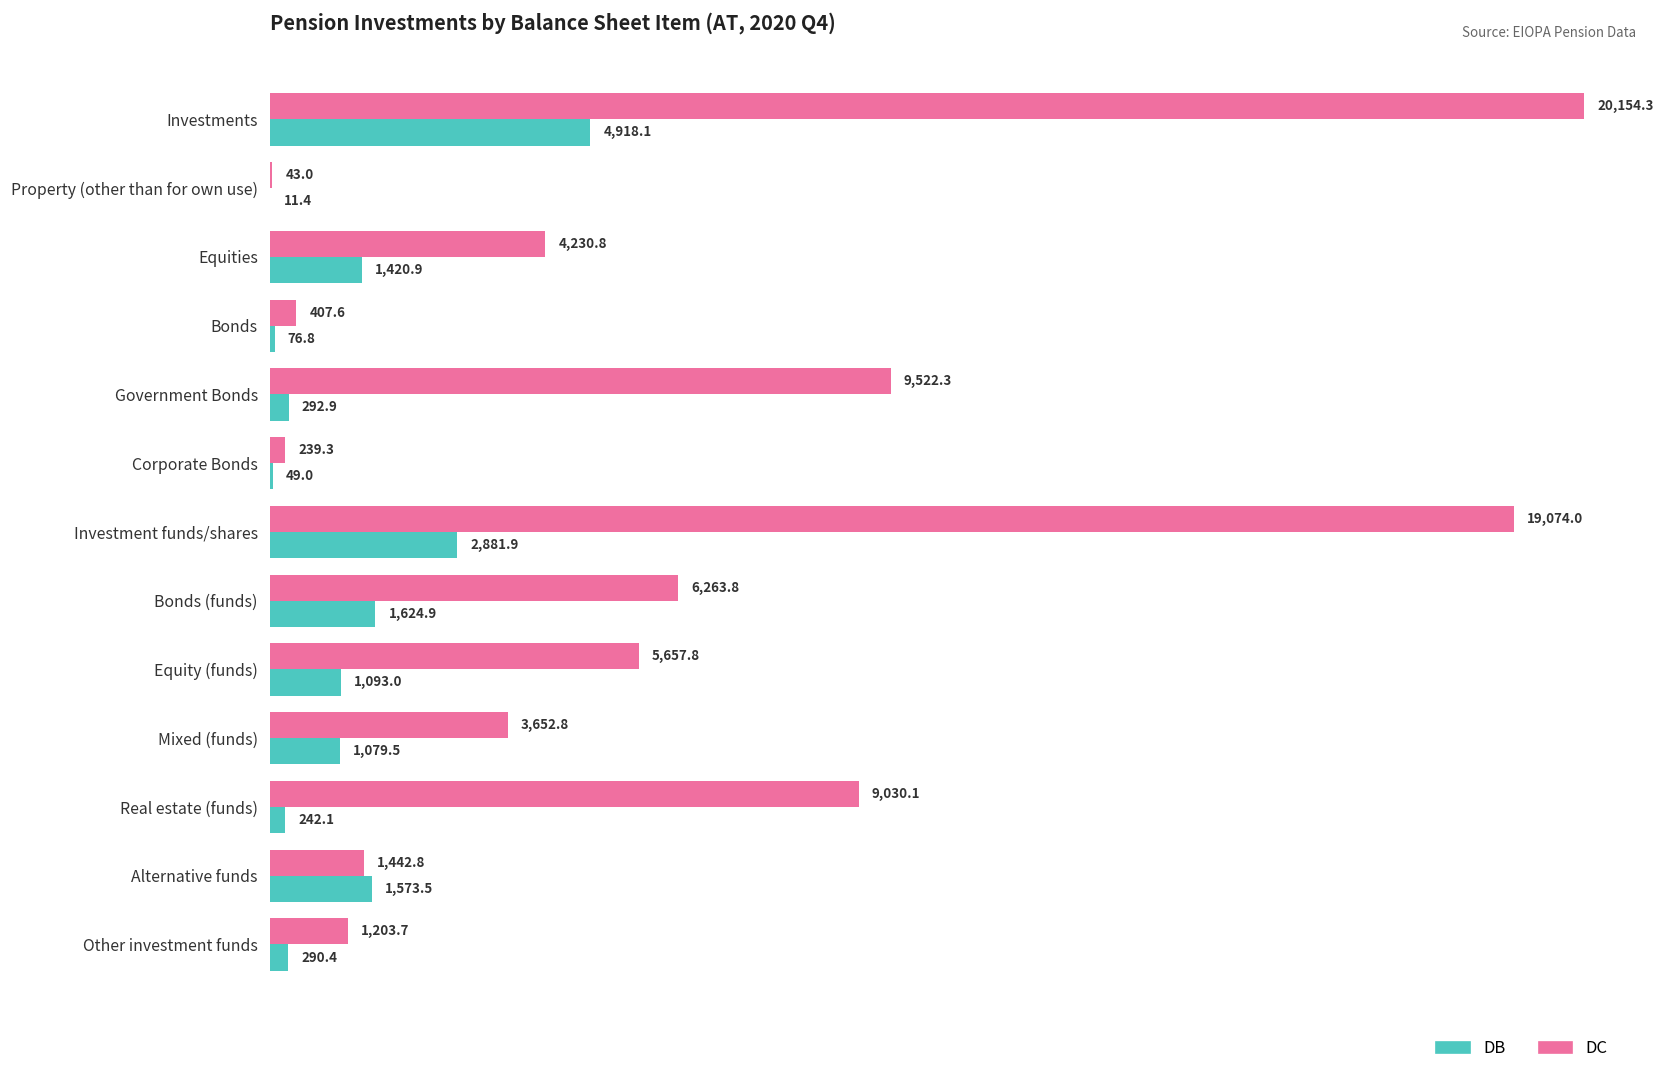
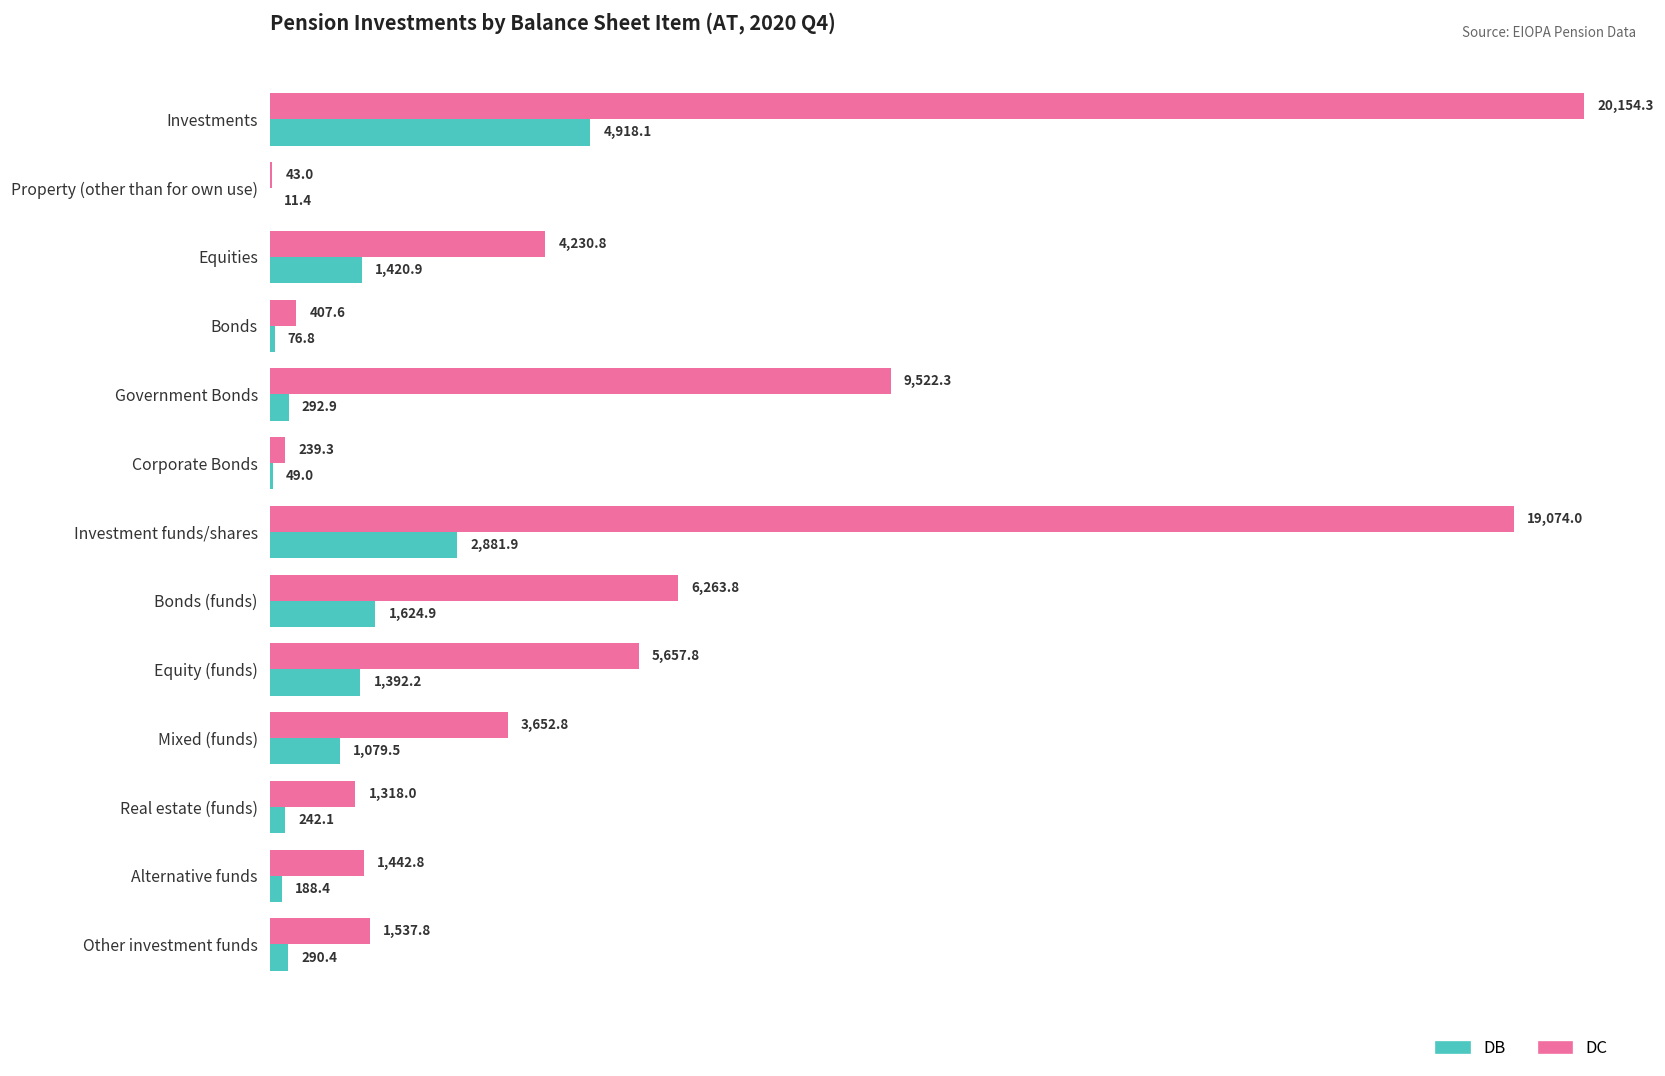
  {
    "DB": {
      "Investments": "4,918.1",
      "Property (other than for own use)": "11.4",
      "Equities": "1,420.9",
      "Bonds": "76.8",
      "Government Bonds": "292.9",
      "Corporate Bonds": "49.0",
      "Investment funds/shares": "2,881.9",
      "Bonds (funds)": "1,624.9",
-     "Equity (funds)": "1,093.0",
+     "Equity (funds)": "1,392.2",
      "Mixed (funds)": "1,079.5",
      "Real estate (funds)": "242.1",
-     "Alternative funds": "1,573.5",
+     "Alternative funds": "188.4",
      "Other investment funds": "290.4"
    },
    "DC": {
      "Investments": "20,154.3",
      "Property (other than for own use)": "43.0",
      "Equities": "4,230.8",
      "Bonds": "407.6",
      "Government Bonds": "9,522.3",
      "Corporate Bonds": "239.3",
      "Investment funds/shares": "19,074.0",
      "Bonds (funds)": "6,263.8",
      "Equity (funds)": "5,657.8",
      "Mixed (funds)": "3,652.8",
-     "Real estate (funds)": "9,030.1",
+     "Real estate (funds)": "1,318.0",
      "Alternative funds": "1,442.8",
-     "Other investment funds": "1,203.7"
+     "Other investment funds": "1,537.8"
    }
  }
